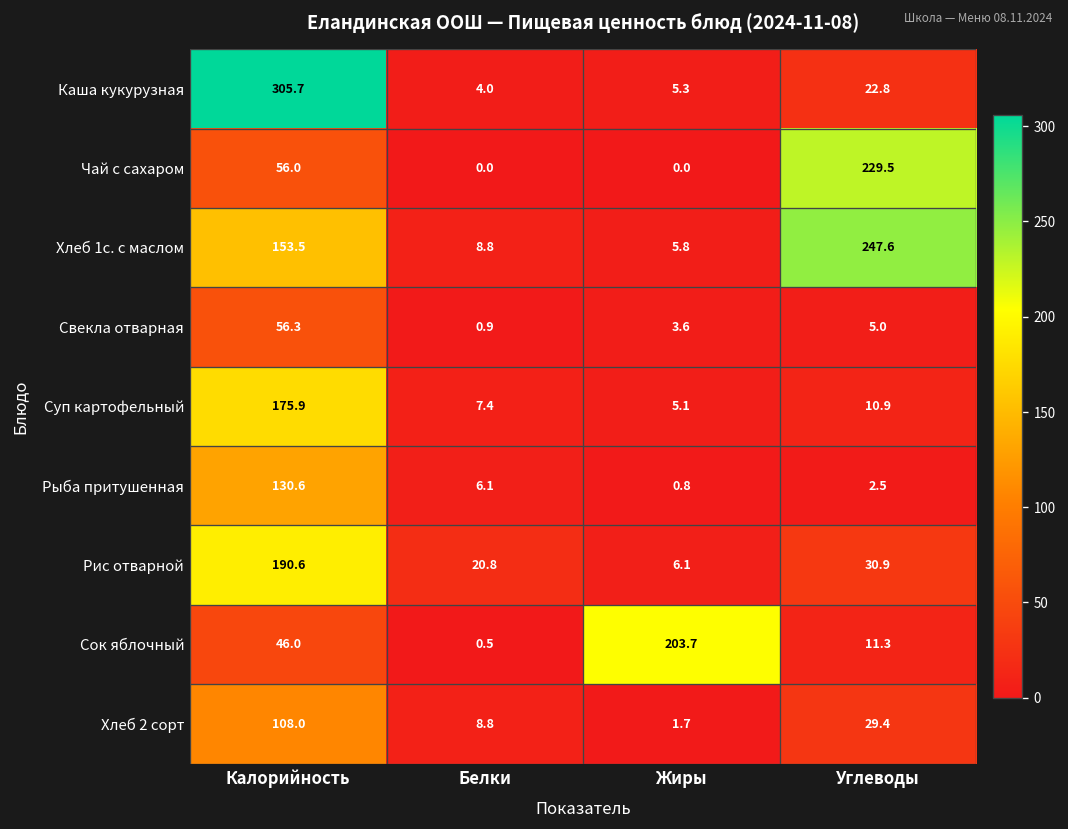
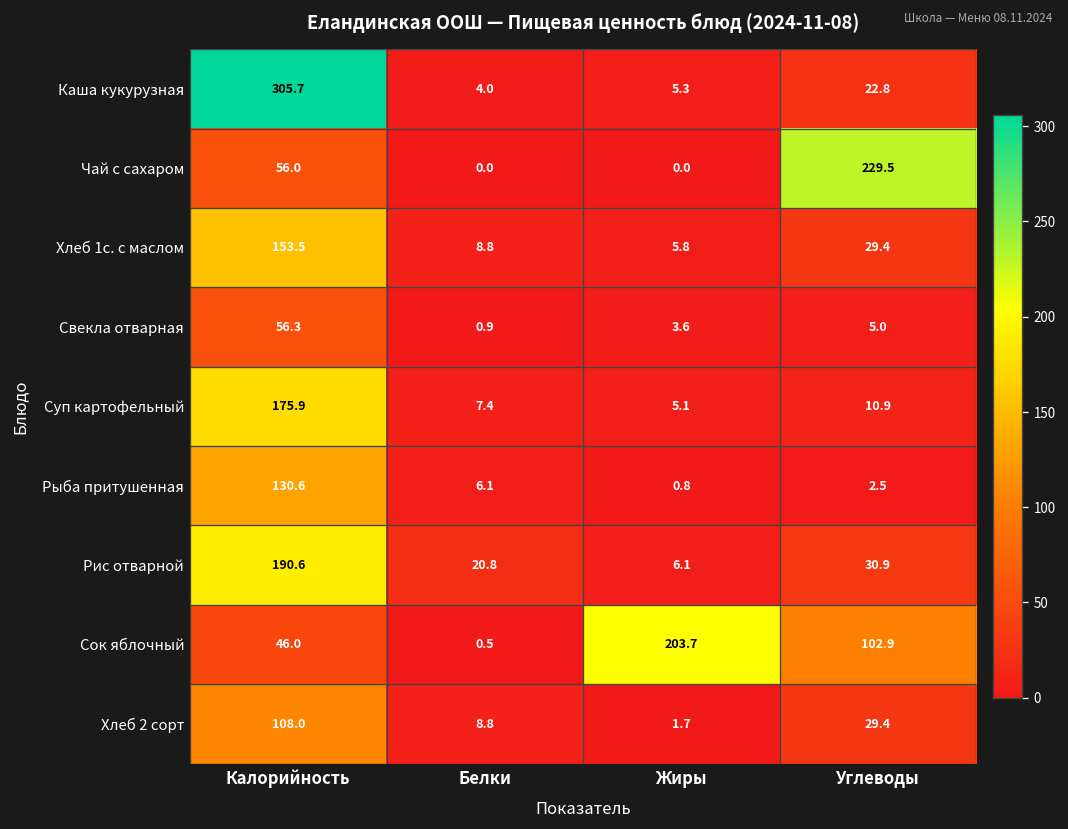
  {
    "Каша кукурузная": {
      "Калорийность": 305.7,
      "Белки": 4.0,
      "Жиры": 5.3,
      "Углеводы": 22.8
    },
    "Чай с сахаром": {
      "Калорийность": 56.0,
      "Белки": 0.0,
      "Жиры": 0.0,
      "Углеводы": 229.5
    },
    "Хлеб 1с. с маслом": {
      "Калорийность": 153.5,
      "Белки": 8.8,
      "Жиры": 5.8,
-     "Углеводы": 247.6
+     "Углеводы": 29.4
    },
    "Свекла отварная": {
      "Калорийность": 56.3,
      "Белки": 0.9,
      "Жиры": 3.6,
      "Углеводы": 5.0
    },
    "Суп картофельный": {
      "Калорийность": 175.9,
      "Белки": 7.4,
      "Жиры": 5.1,
      "Углеводы": 10.9
    },
    "Рыба притушенная": {
      "Калорийность": 130.6,
      "Белки": 6.1,
      "Жиры": 0.8,
      "Углеводы": 2.5
    },
    "Рис отварной": {
      "Калорийность": 190.6,
      "Белки": 20.8,
      "Жиры": 6.1,
      "Углеводы": 30.9
    },
    "Сок яблочный": {
      "Калорийность": 46.0,
      "Белки": 0.5,
      "Жиры": 203.7,
-     "Углеводы": 11.3
+     "Углеводы": 102.9
    },
    "Хлеб 2 сорт": {
      "Калорийность": 108.0,
      "Белки": 8.8,
      "Жиры": 1.7,
      "Углеводы": 29.4
    }
  }
